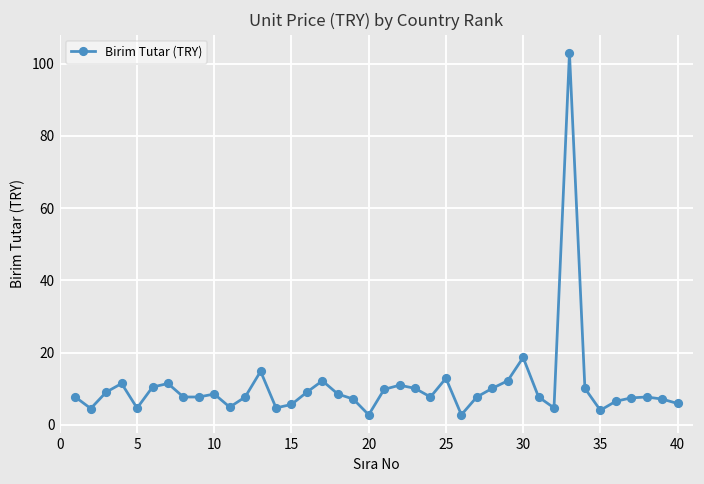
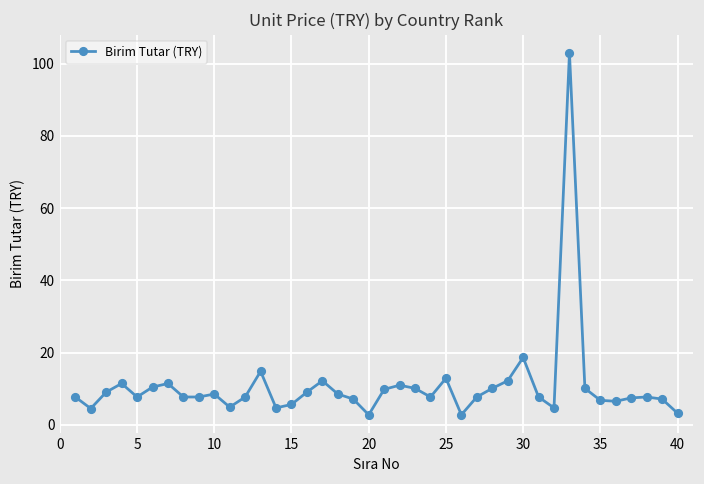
  {
-   "5": 5,
+   "5": 8,
    "10": 9,
    "15": 6,
    "20": 3,
    "25": 13,
    "30": 19,
-   "35": 4,
-   "40": 6
+   "35": 7,
+   "40": 3
  }
